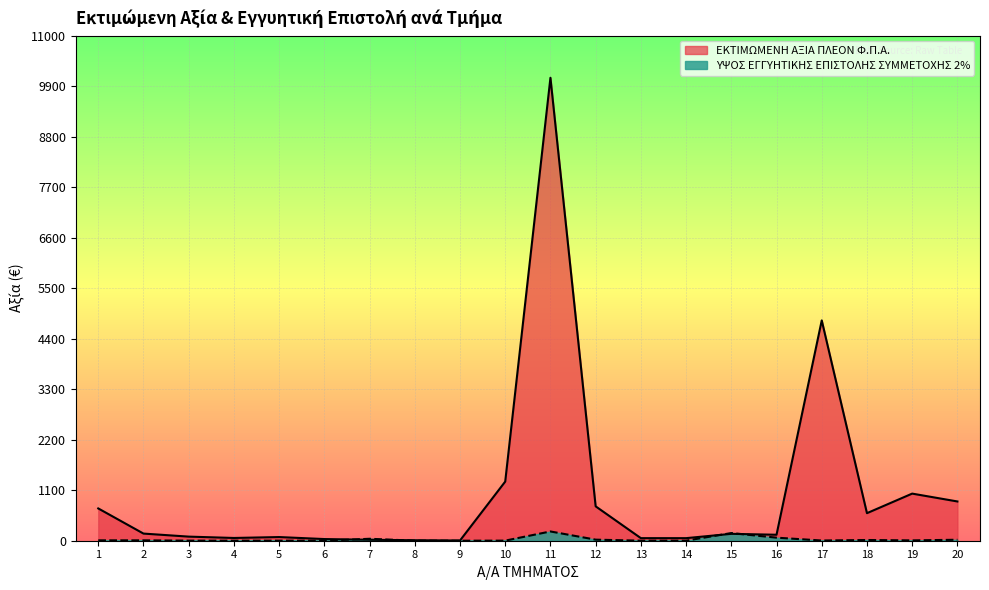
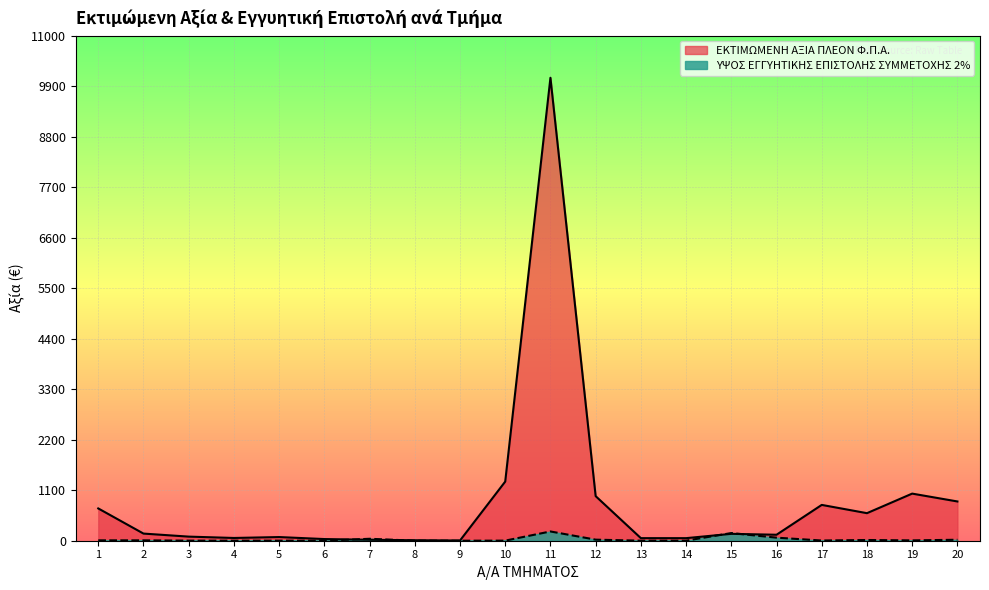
  {
    "ΕΚΤΙΜΩΜΕΝΗ ΑΞΙΑ ΠΛΕΟΝ Φ.Π.Α.": {
      "1": 700,
      "2": 200,
      "3": 100,
      "4": 100,
      "5": 100,
      "10": 1300,
      "11": 10100,
-     "12": 700,
+     "12": 1000,
      "16": 100,
-     "17": 4800,
+     "17": 800,
      "18": 600,
      "19": 1000,
      "20": 900
    },
    "ΥΨΟΣ ΕΓΓΥΗΤΙΚΗΣ ΕΠΙΣΤΟΛΗΣ ΣΥΜΜΕΤΟΧΗΣ 2%": {
      "1": 0,
      "2": 0,
      "3": 0,
      "4": 0,
      "5": 0,
      "10": 0,
      "11": 200,
      "12": 0,
      "16": 100,
      "17": 0,
      "18": 0,
      "19": 0,
      "20": 0
    }
  }
